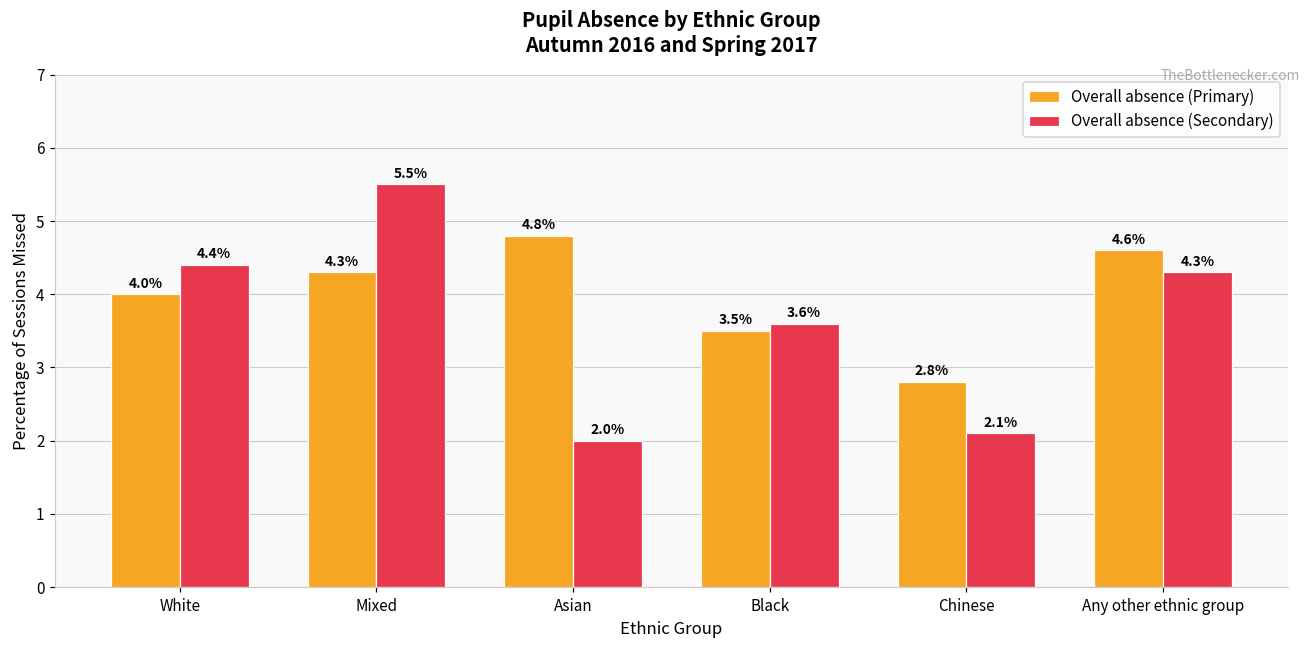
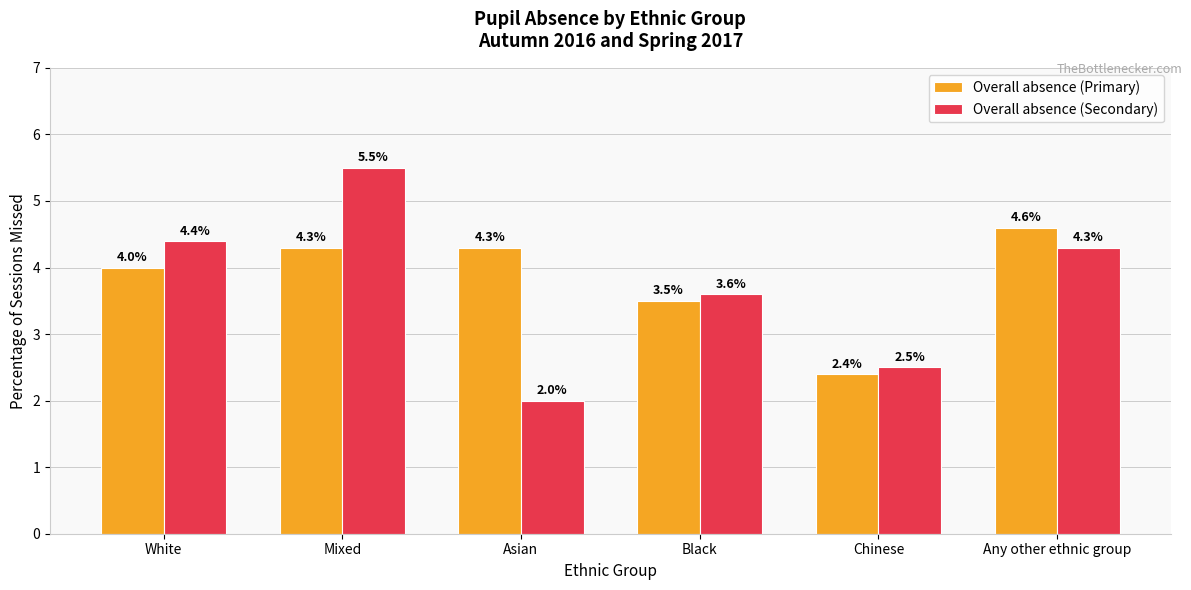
  {
    "Overall absence (Primary)": {
      "White": "4.0%",
      "Mixed": "4.3%",
-     "Asian": "4.8%",
+     "Asian": "4.3%",
      "Black": "3.5%",
-     "Chinese": "2.8%",
+     "Chinese": "2.4%",
      "Any other ethnic group": "4.6%"
    },
    "Overall absence (Secondary)": {
      "White": "4.4%",
      "Mixed": "5.5%",
      "Asian": "2.0%",
      "Black": "3.6%",
-     "Chinese": "2.1%",
+     "Chinese": "2.5%",
      "Any other ethnic group": "4.3%"
    }
  }
